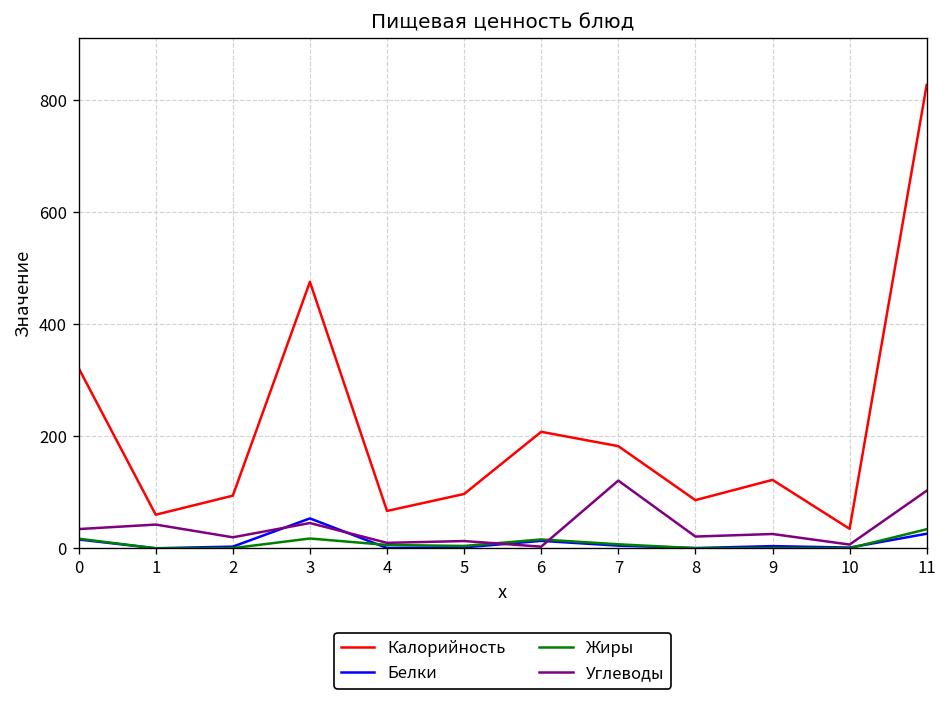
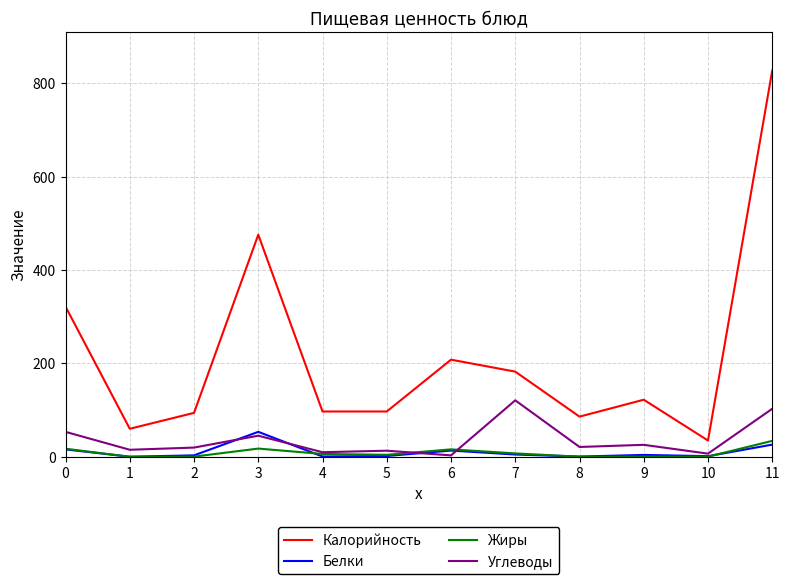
  {
    "Калорийность": {
      "0": 320,
      "1": 60,
      "2": 90,
      "3": 480,
-     "4": 70,
+     "4": 100,
      "5": 100,
      "6": 210,
      "7": 180,
      "8": 90,
      "9": 120,
      "10": 30,
      "11": 830
    },
    "Белки": {
      "3": 50,
      "11": 30
    },
    "Жиры": {
      "3": 20,
      "11": 30
    },
    "Углеводы": {
-     "0": 30,
-     "1": 40,
+     "0": 50,
+     "1": 20,
      "2": 20,
      "3": 50,
      "5": 10,
      "6": 0,
      "7": 120,
      "8": 20,
      "9": 30,
      "11": 100
    }
  }
